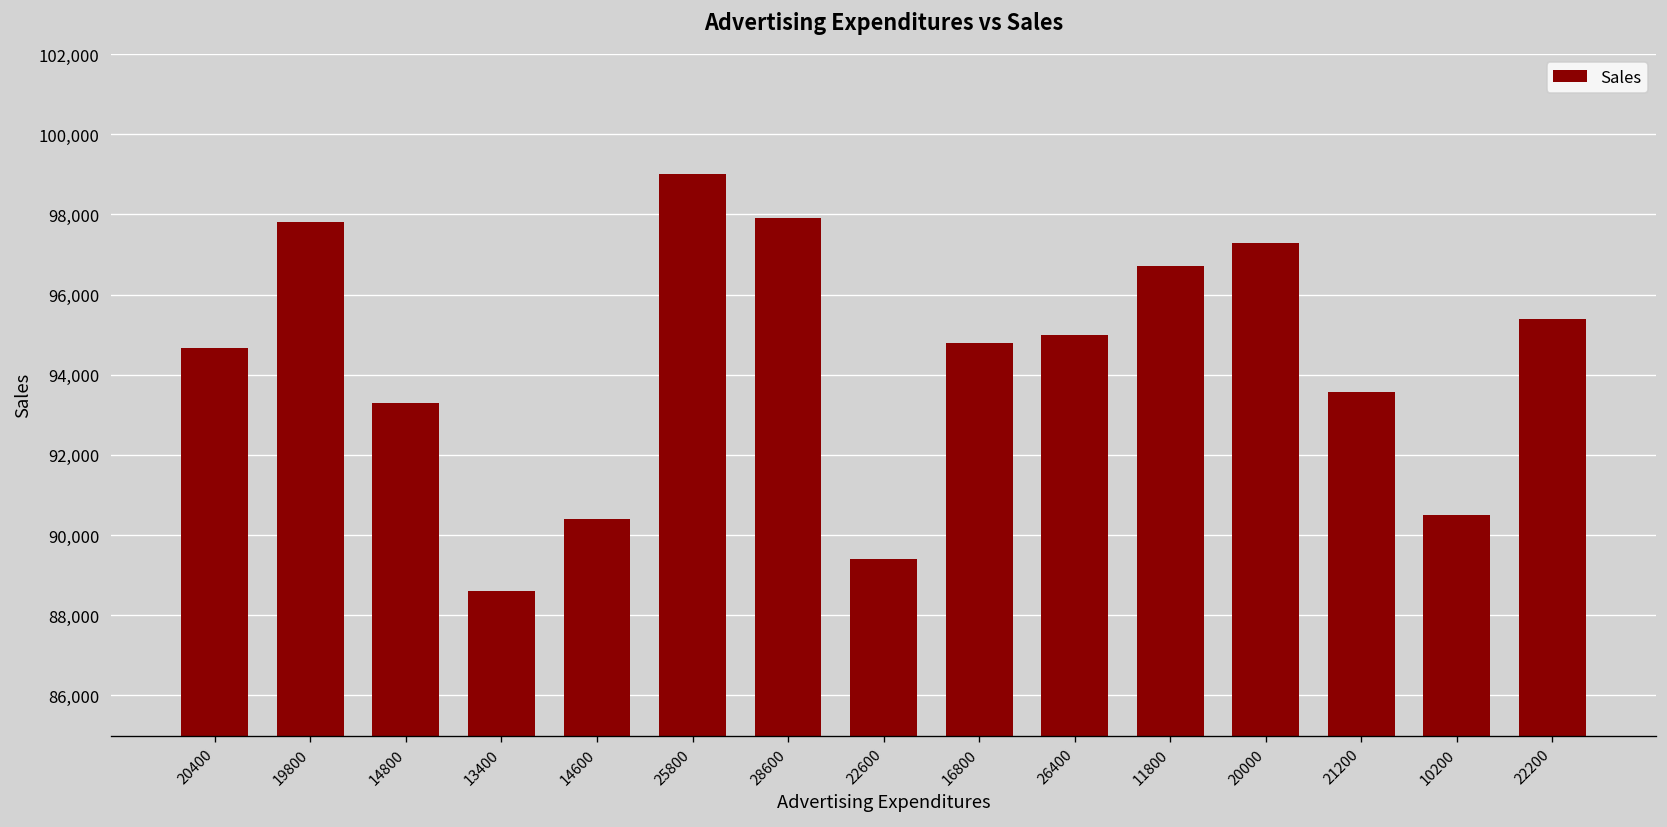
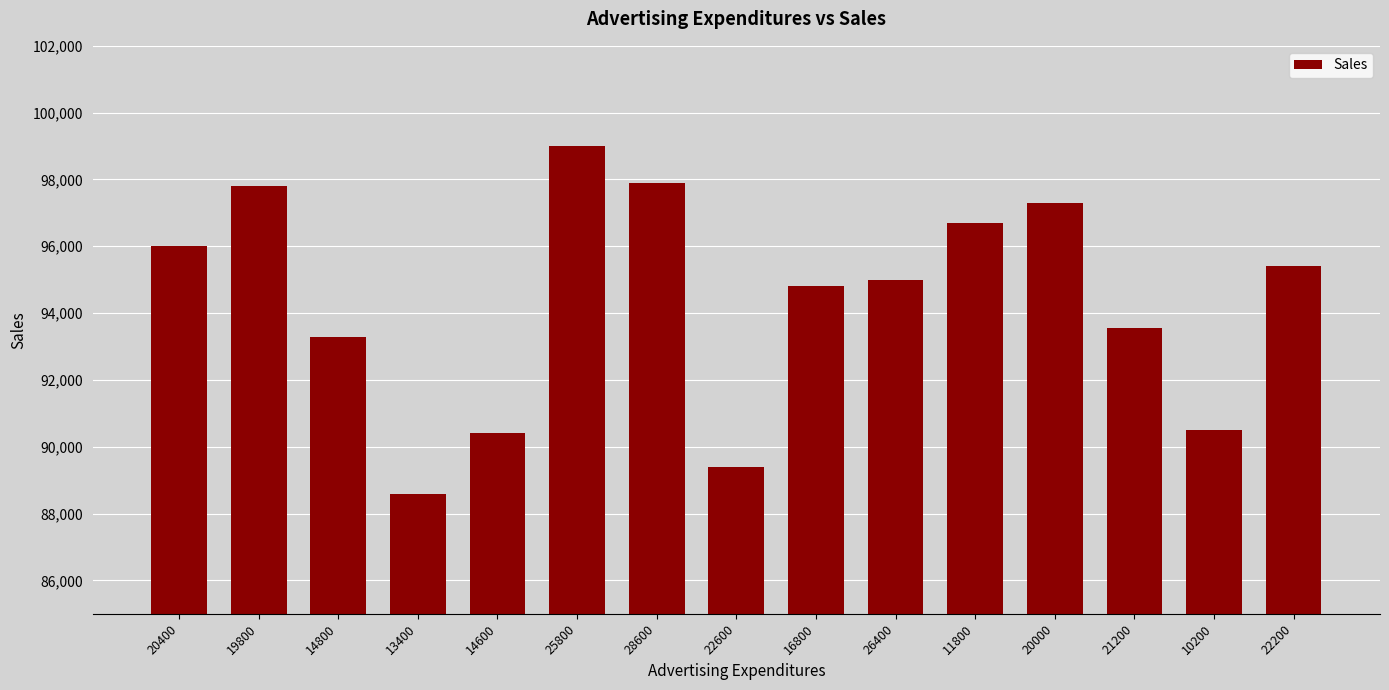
  {
-   "20400": "94,700",
+   "20400": "96,000",
    "19800": "97,800",
    "14800": "93,300",
    "13400": "88,600",
    "14600": "90,400",
    "25800": "99,000",
    "28600": "97,900",
    "22600": "89,400",
    "16800": "94,800",
    "26400": "95,000",
    "11800": "96,700",
    "20000": "97,300",
    "21200": "93,600",
    "10200": "90,500",
    "22200": "95,400"
  }
